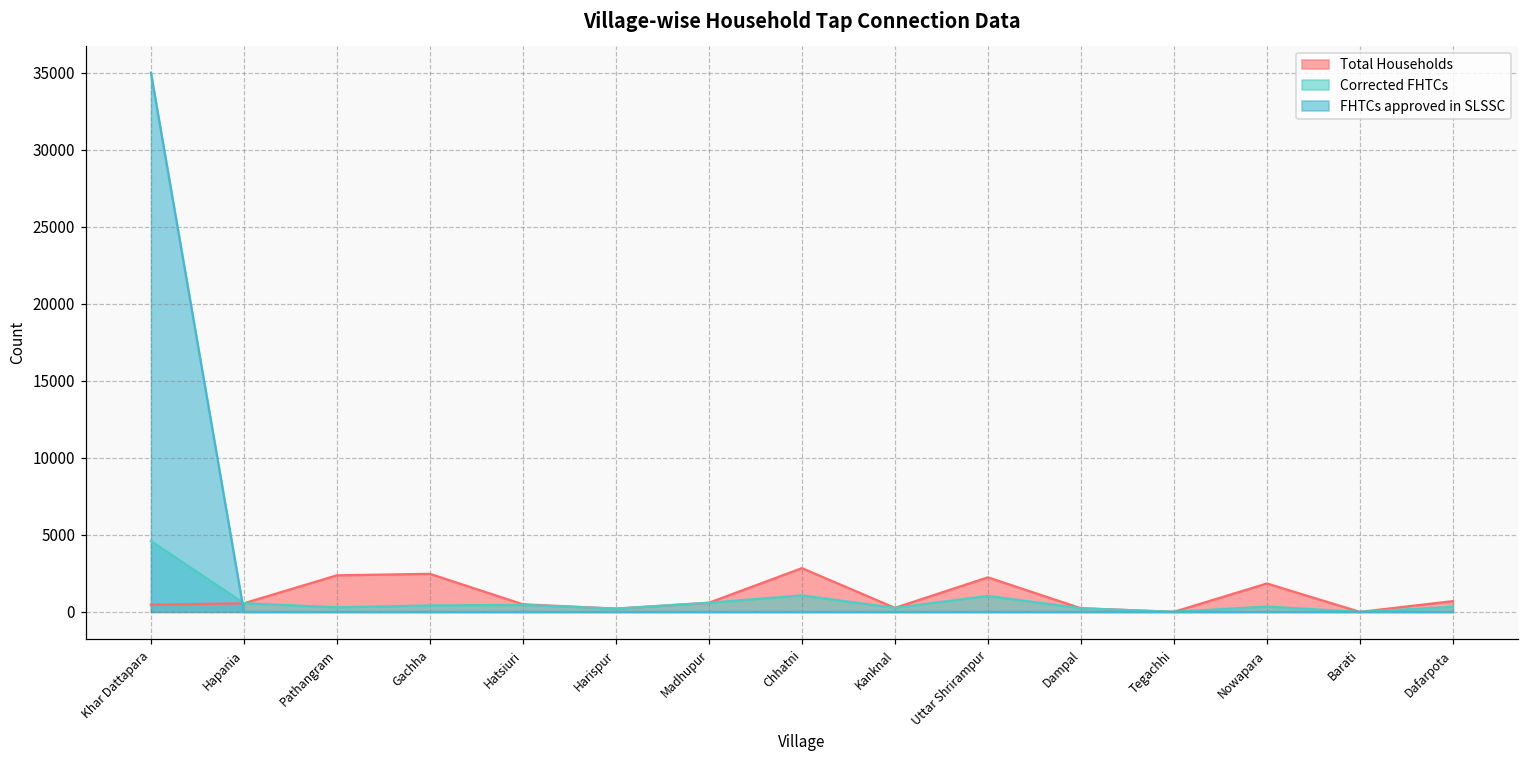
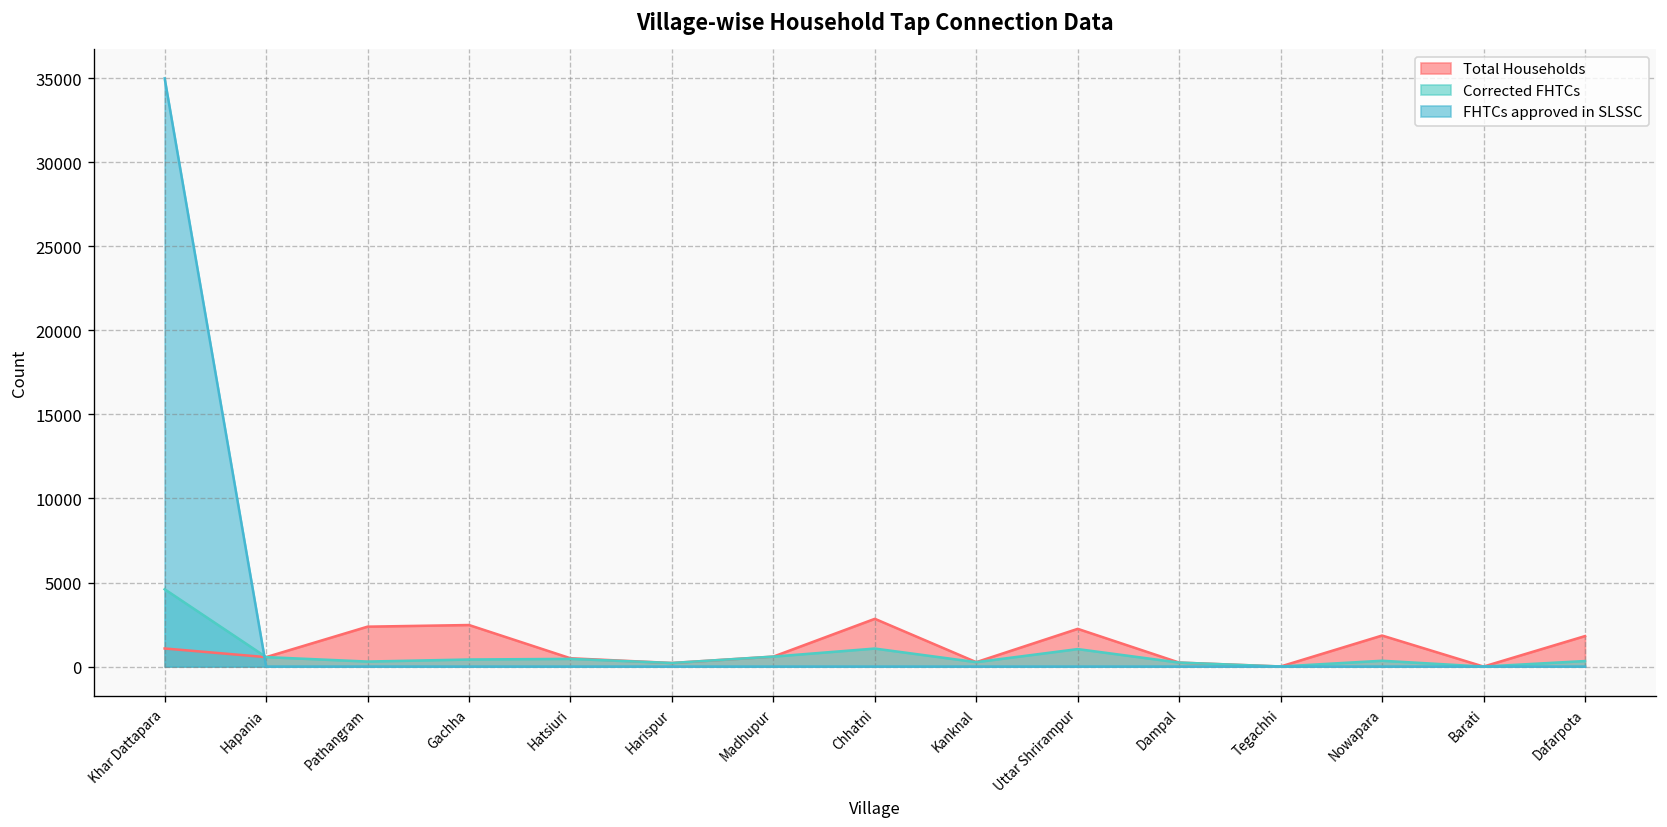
  {
    "Total Households": {
-     "Khar Dattapara": 500,
+     "Khar Dattapara": 1100,
      "Pathangram": 2400,
      "Gachha": 2500,
      "Chhatni": 2800,
      "Uttar Shrirampur": 2200,
      "Nowapara": 1800,
-     "Dafarpota": 700
+     "Dafarpota": 1800
    }
  }
